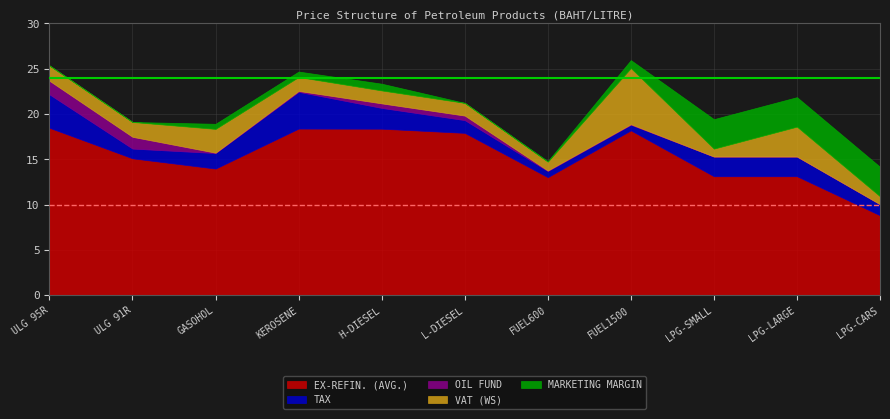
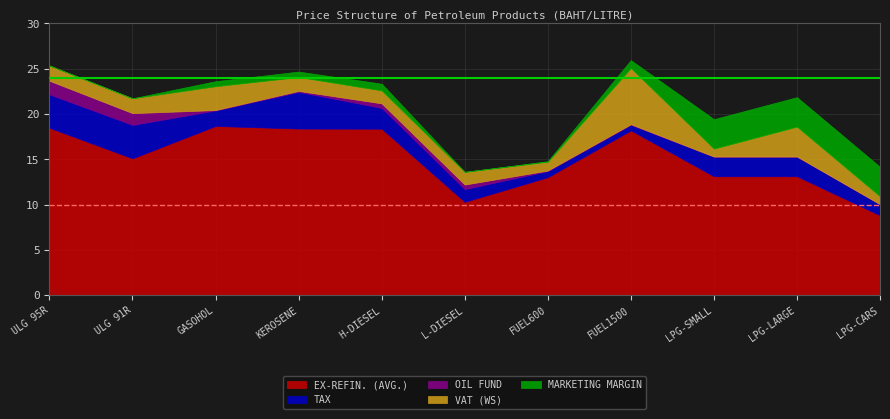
  {
    "EX-REFIN. (AVG.)": {
      "ULG 95R": 18,
      "ULG 91R": 15,
-     "GASOHOL": 14,
+     "GASOHOL": 19,
      "KEROSENE": 18,
      "H-DIESEL": 18,
-     "L-DIESEL": 18,
+     "L-DIESEL": 10,
      "FUEL600": 13,
      "FUEL1500": 18,
      "LPG-SMALL": 13,
      "LPG-LARGE": 13,
      "LPG-CARS": 9
    },
    "TAX": {
      "ULG 95R": 4,
-     "ULG 91R": 1,
+     "ULG 91R": 4,
      "H-DIESEL": 2,
      "L-DIESEL": 1
    },
    "OIL FUND": {
      "ULG 95R": 2,
      "ULG 91R": 1,
      "H-DIESEL": 1,
      "L-DIESEL": 1
    },
    "VAT (WS)": {
      "GASOHOL": 3,
      "KEROSENE": 2,
      "H-DIESEL": 1,
      "FUEL1500": 6,
      "LPG-SMALL": 1,
      "LPG-LARGE": 3,
      "LPG-CARS": 1
    },
    "MARKETING MARGIN": {
      "GASOHOL": 1,
      "KEROSENE": 1,
      "H-DIESEL": 1,
      "FUEL1500": 1,
      "LPG-SMALL": 3,
      "LPG-LARGE": 3,
      "LPG-CARS": 3
    }
  }
